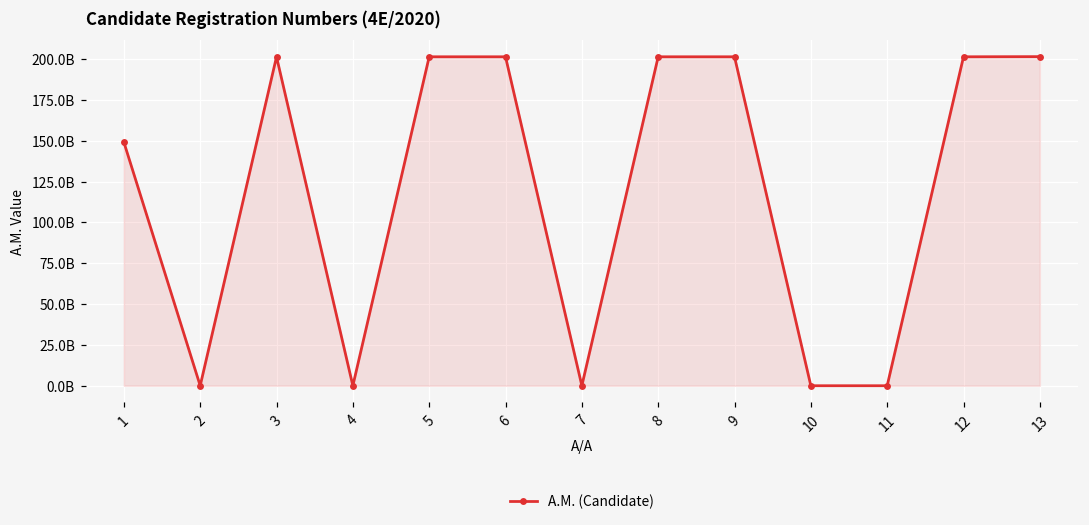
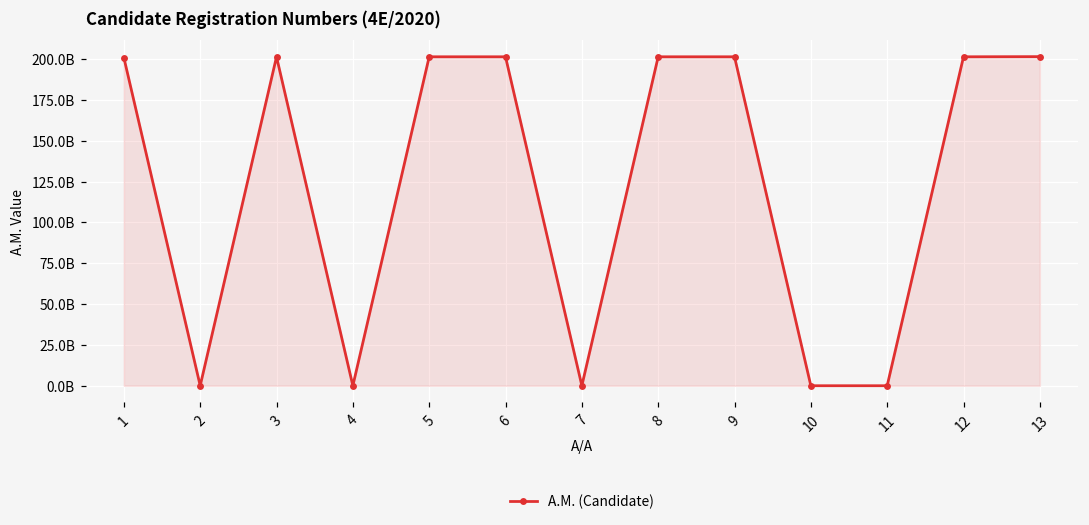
  {
-   "1": 149000000000,
+   "1": 201000000000,
    "2": 0,
    "3": 201000000000,
    "4": 0,
    "5": 201000000000,
    "6": 201000000000,
    "7": 0,
    "8": 201000000000,
    "9": 201000000000,
    "10": 0,
    "11": 0,
    "12": 201000000000,
    "13": 202000000000
  }
